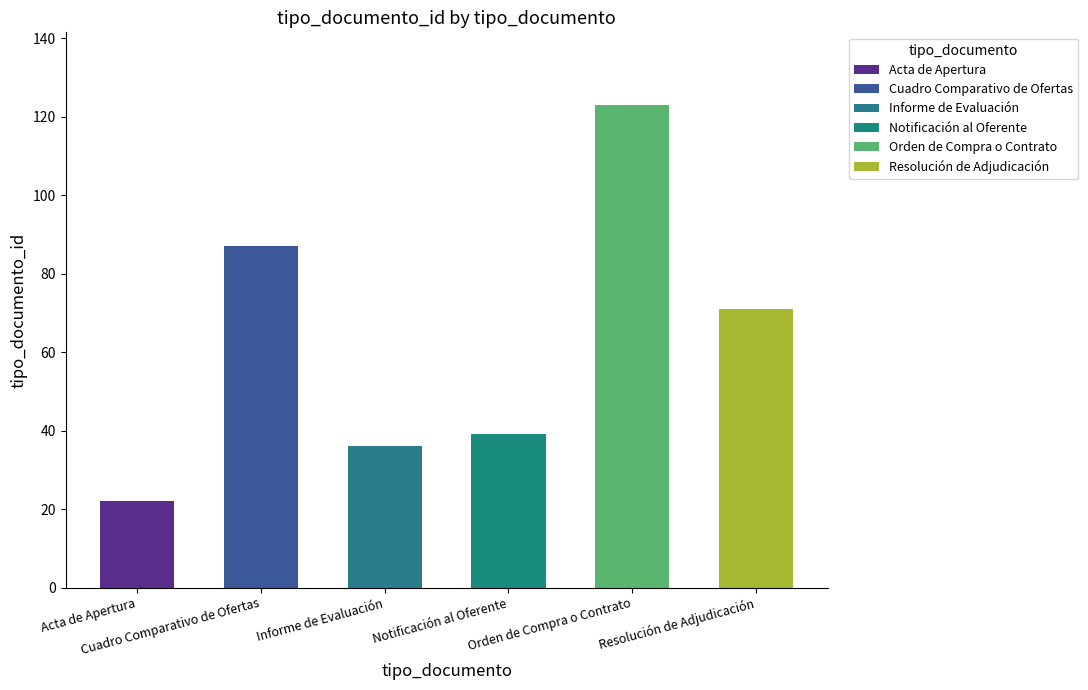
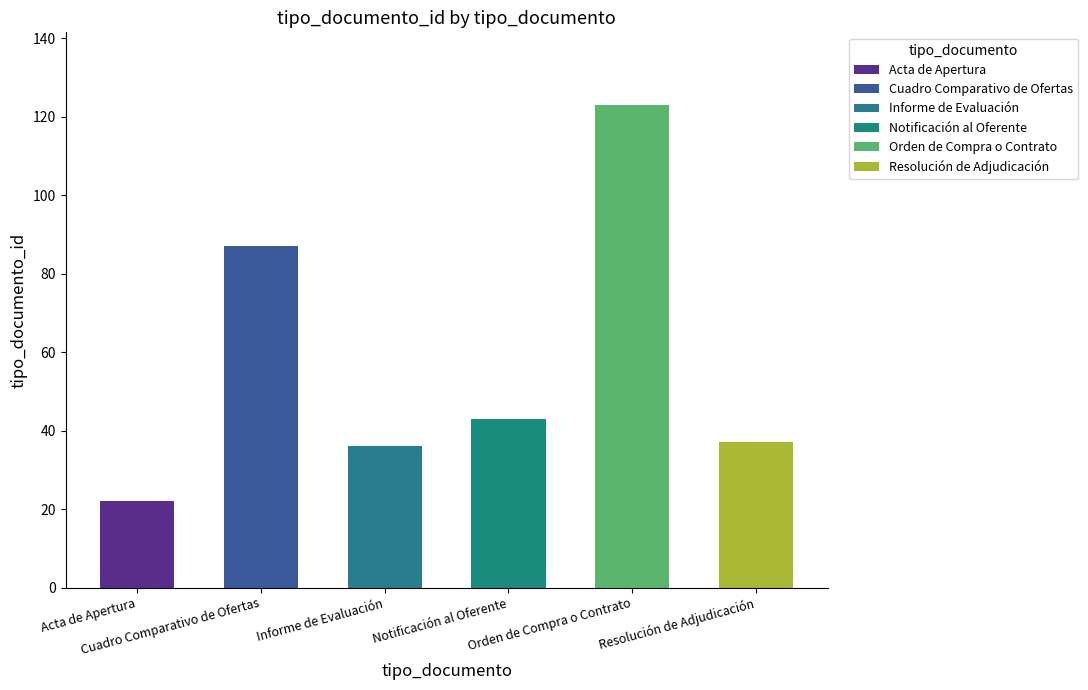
  {
    "Acta de Apertura": 22,
    "Cuadro Comparativo de Ofertas": 87,
    "Informe de Evaluación": 36,
-   "Notificación al Oferente": 39,
+   "Notificación al Oferente": 43,
    "Orden de Compra o Contrato": 123,
-   "Resolución de Adjudicación": 71
+   "Resolución de Adjudicación": 37
  }
